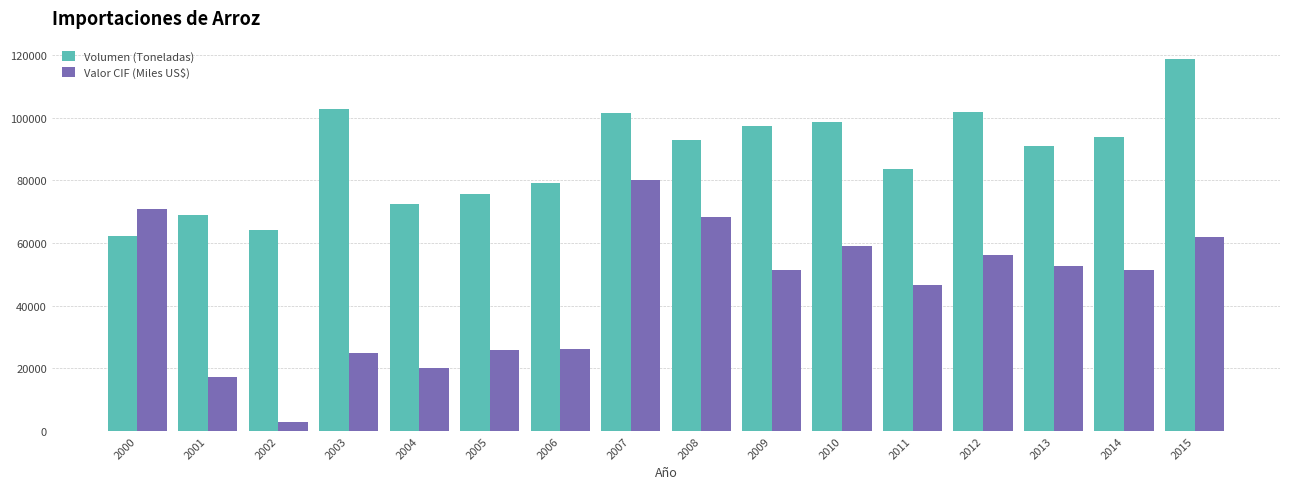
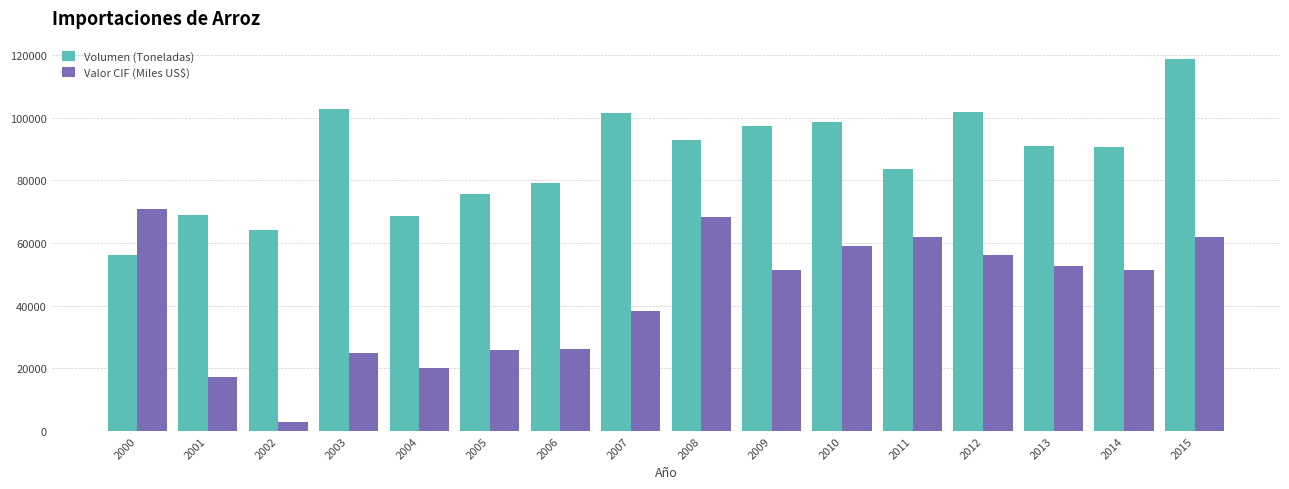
  {
    "Volumen (Toneladas)": {
-     "2000": 62000,
+     "2000": 56000,
      "2001": 69000,
      "2002": 64000,
      "2003": 103000,
-     "2004": 72000,
+     "2004": 69000,
      "2005": 76000,
      "2006": 79000,
      "2007": 101000,
      "2008": 93000,
      "2009": 98000,
      "2010": 99000,
      "2011": 84000,
      "2012": 102000,
      "2013": 91000,
-     "2014": 94000,
+     "2014": 91000,
      "2015": 119000
    },
    "Valor CIF (Miles US$)": {
      "2000": 71000,
      "2001": 17000,
      "2002": 3000,
      "2003": 25000,
      "2004": 20000,
      "2005": 26000,
      "2006": 26000,
-     "2007": 80000,
+     "2007": 38000,
      "2008": 68000,
      "2009": 51000,
      "2010": 59000,
-     "2011": 47000,
+     "2011": 62000,
      "2012": 56000,
      "2013": 53000,
      "2014": 51000,
      "2015": 62000
    }
  }
